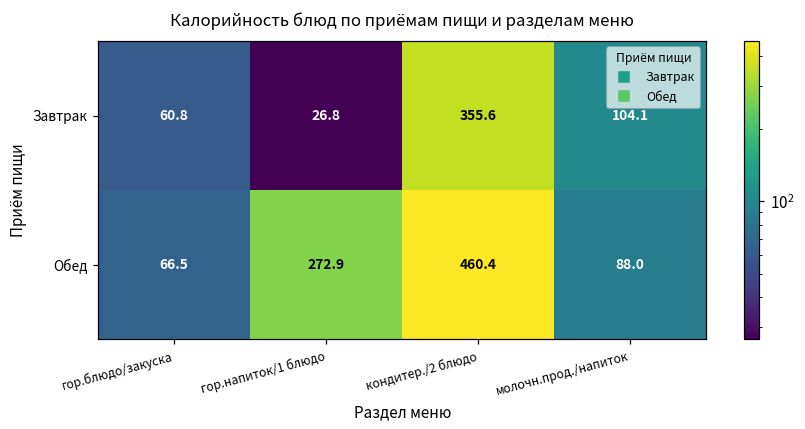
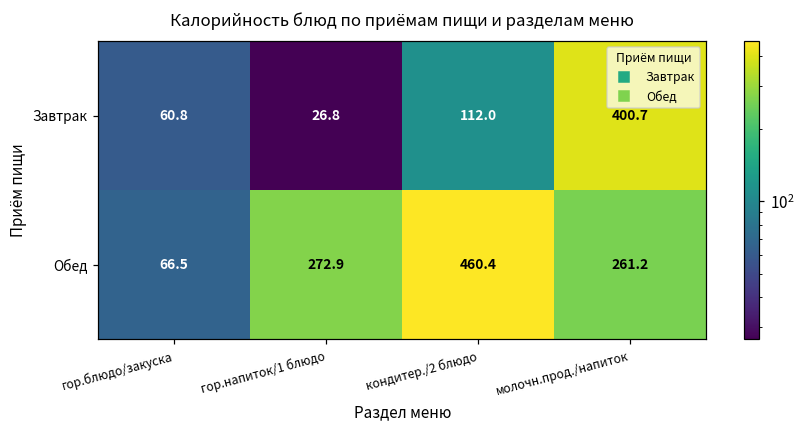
  {
    "Завтрак": {
      "гор.блюдо/закуска": 60.8,
      "гор.напиток/1 блюдо": 26.8,
-     "кондитер./2 блюдо": 355.6,
-     "молочн.прод./напиток": 104.1
+     "кондитер./2 блюдо": 112.0,
+     "молочн.прод./напиток": 400.7
    },
    "Обед": {
      "гор.блюдо/закуска": 66.5,
      "гор.напиток/1 блюдо": 272.9,
      "кондитер./2 блюдо": 460.4,
-     "молочн.прод./напиток": 88.0
+     "молочн.прод./напиток": 261.2
    }
  }
